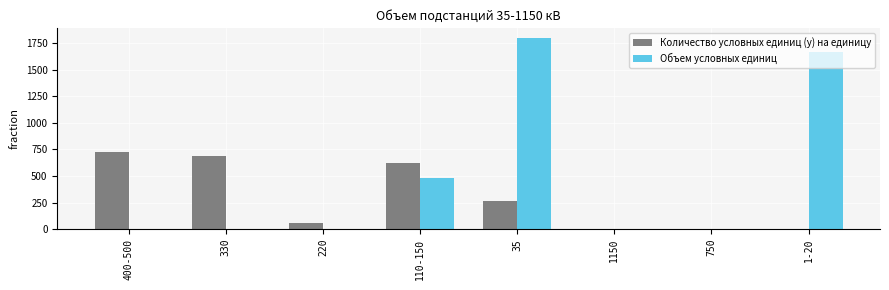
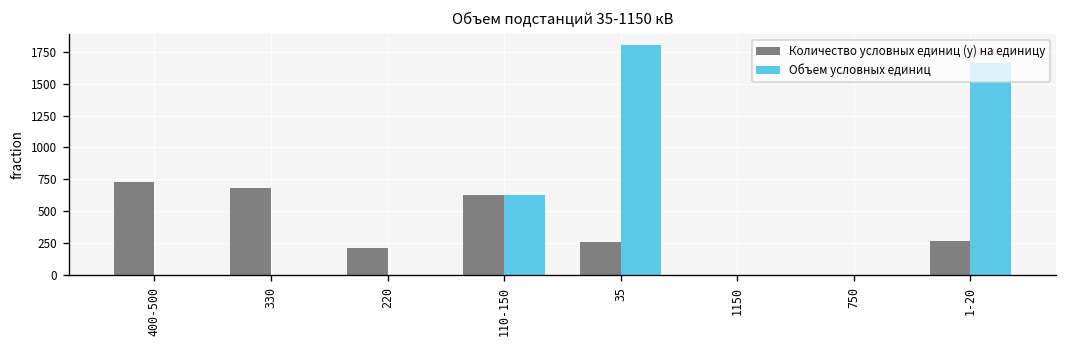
  {
    "Количество условных единиц (у) на единицу": {
      "400-500": 730,
      "330": 680,
-     "220": 60,
+     "220": 210,
      "110-150": 630,
      "35": 260,
      "1150": 0,
      "750": 0,
-     "1-20": 0
+     "1-20": 270
    },
    "Объем условных единиц": {
      "400-500": 0,
      "330": 0,
      "220": 0,
-     "110-150": 490,
+     "110-150": 630,
      "35": 1800,
      "1150": 0,
      "750": 0
    }
  }
